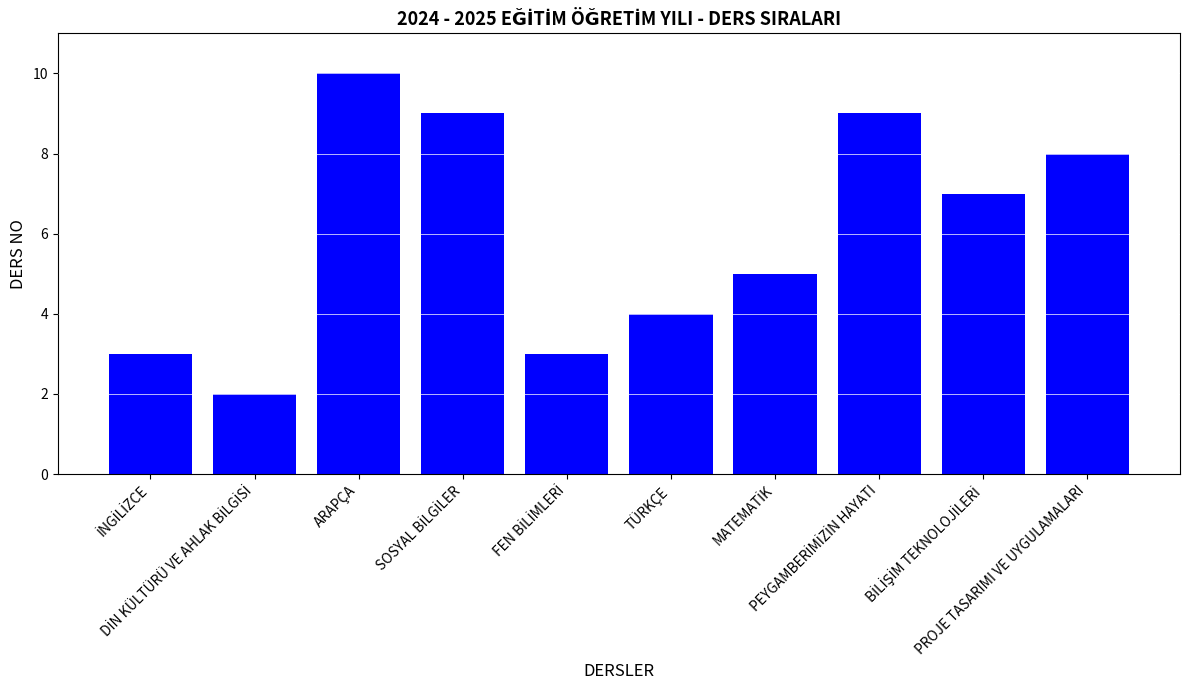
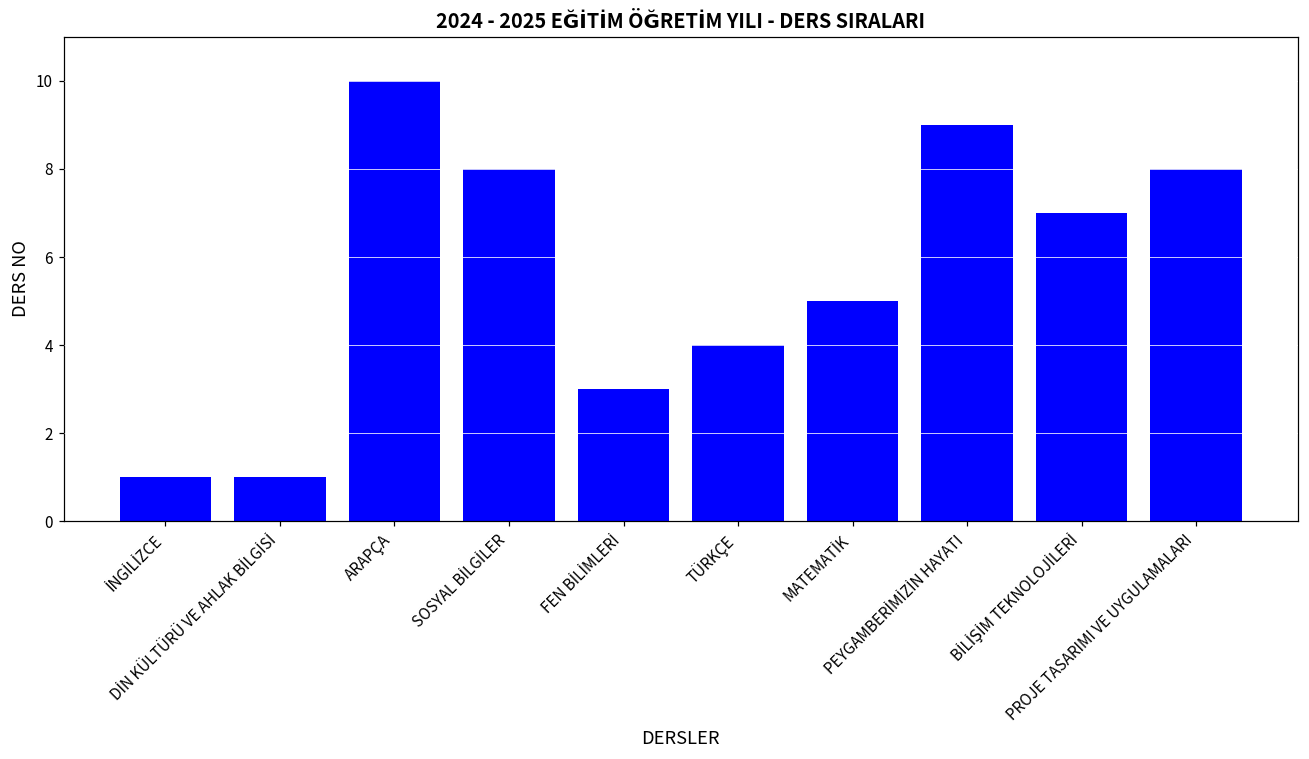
  {
-   "İNGİLİZCE": 3,
-   "DİN KÜLTÜRÜ VE AHLAK BİLGİSİ": 2,
+   "İNGİLİZCE": 1,
+   "DİN KÜLTÜRÜ VE AHLAK BİLGİSİ": 1,
    "ARAPÇA": 10,
-   "SOSYAL BİLGİLER": 9,
+   "SOSYAL BİLGİLER": 8,
    "FEN BİLİMLERİ": 3,
    "TÜRKÇE": 4,
    "MATEMATİK": 5,
    "PEYGAMBERİMİZİN HAYATI": 9,
    "BİLİŞİM TEKNOLOJİLERİ": 7,
    "PROJE TASARIMI VE UYGULAMALARI": 8
  }
